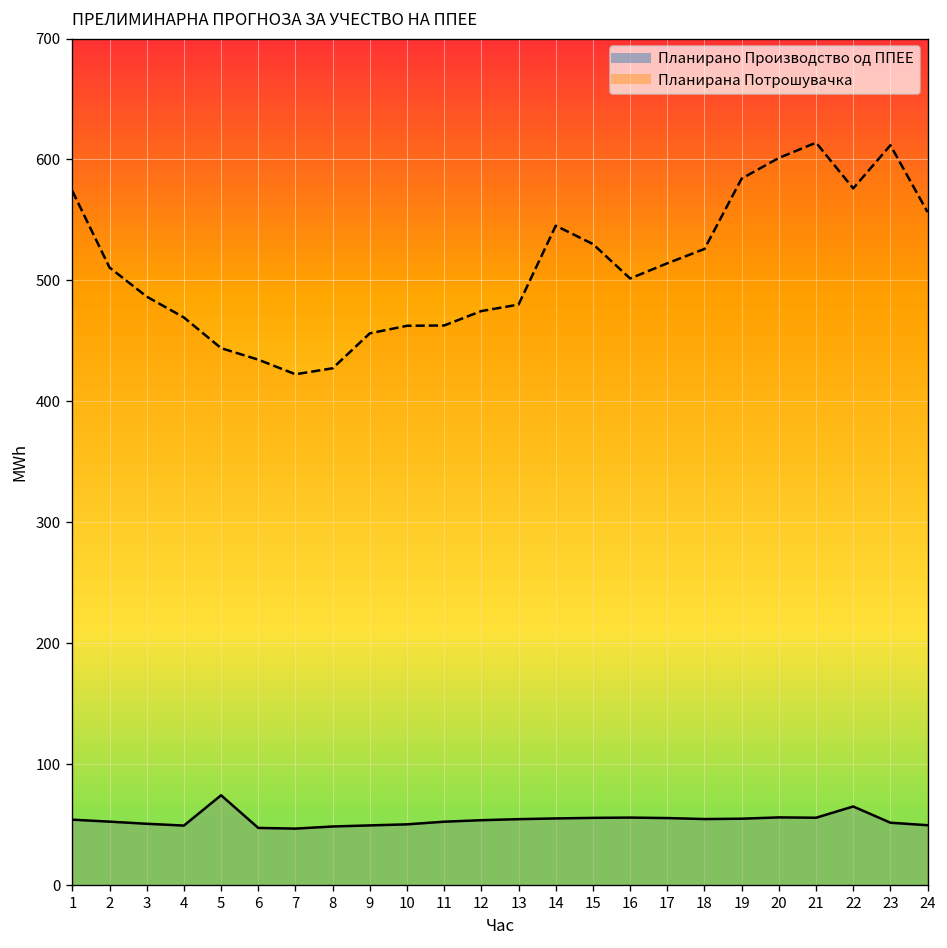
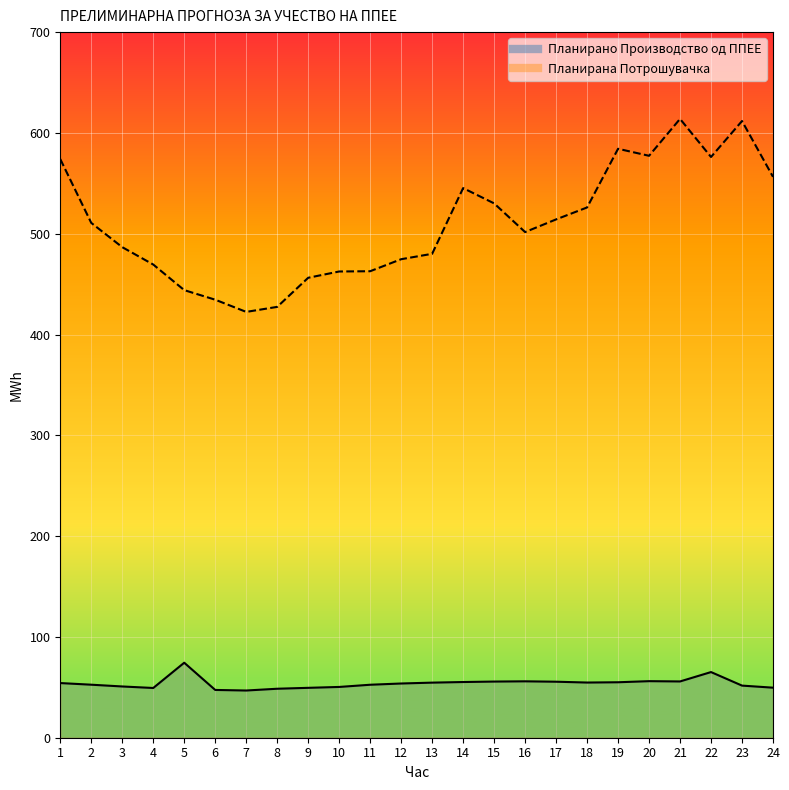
  {
    "Планирано Производство од ППЕЕ": {
      "1": 54,
      "2": 53,
      "3": 51,
      "4": 49,
      "5": 74,
      "6": 47,
      "7": 47,
      "8": 49,
      "9": 49,
      "10": 50,
      "11": 53,
      "12": 54,
      "13": 55,
      "14": 55,
      "15": 56,
      "16": 56,
      "17": 56,
      "18": 55,
      "19": 55,
      "20": 56,
      "21": 56,
      "22": 65,
      "23": 52,
      "24": 50
    },
    "Планирана Потрошувачка": {
      "1": 574,
      "2": 511,
      "3": 487,
      "4": 469,
      "5": 444,
      "6": 435,
      "7": 422,
      "8": 427,
      "9": 456,
      "10": 463,
      "11": 463,
      "12": 475,
      "13": 480,
      "14": 545,
      "15": 530,
      "16": 502,
      "17": 514,
      "18": 526,
      "19": 584,
-     "20": 601,
+     "20": 577,
      "21": 614,
      "22": 576,
      "23": 612,
      "24": 556
    }
  }
